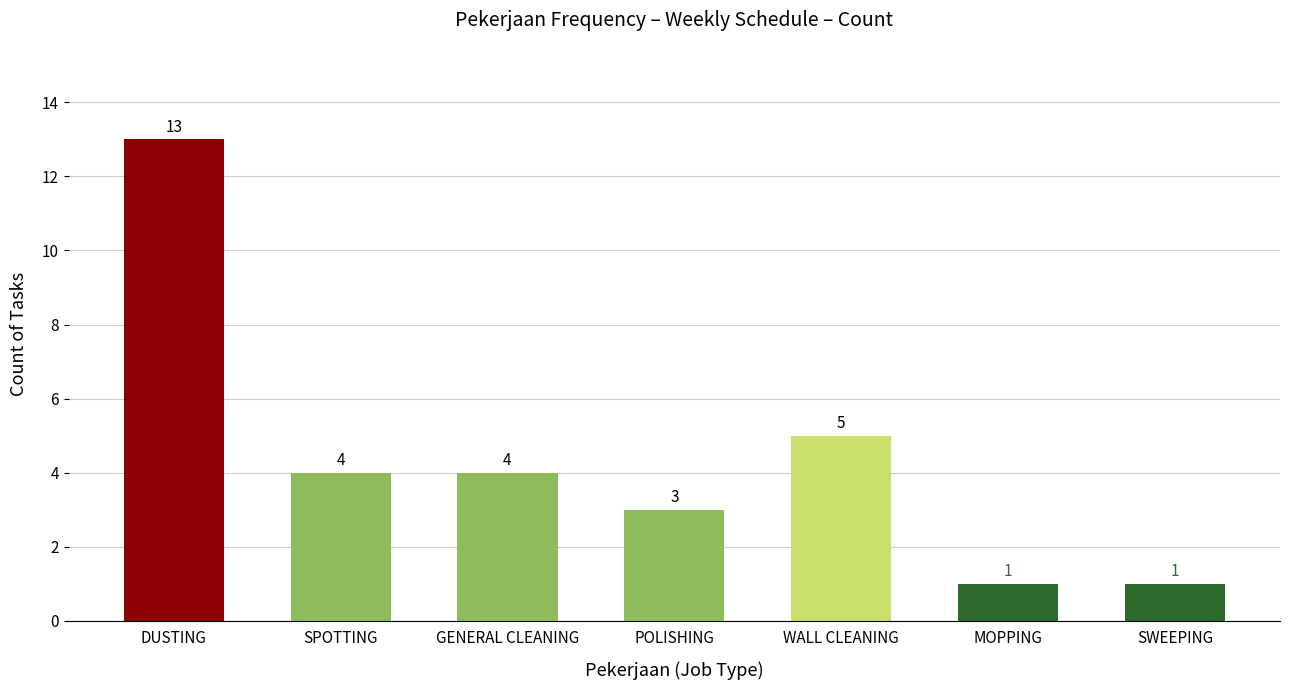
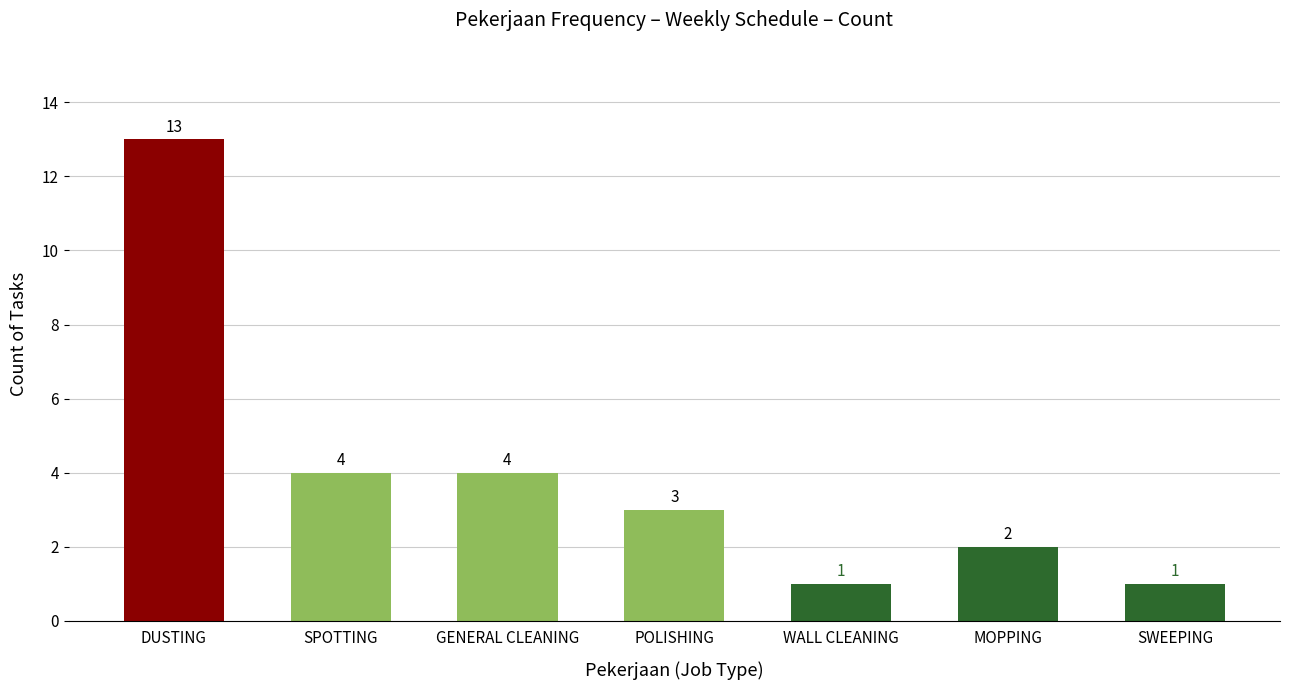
  {
    "DUSTING": 13,
    "SPOTTING": 4,
    "GENERAL CLEANING": 4,
    "POLISHING": 3,
-   "WALL CLEANING": 5,
-   "MOPPING": 1,
+   "WALL CLEANING": 1,
+   "MOPPING": 2,
    "SWEEPING": 1
  }
